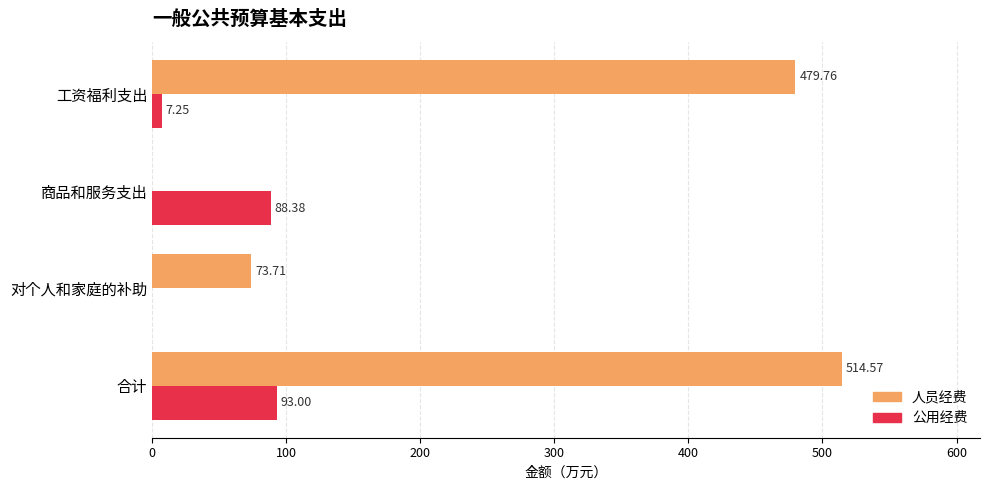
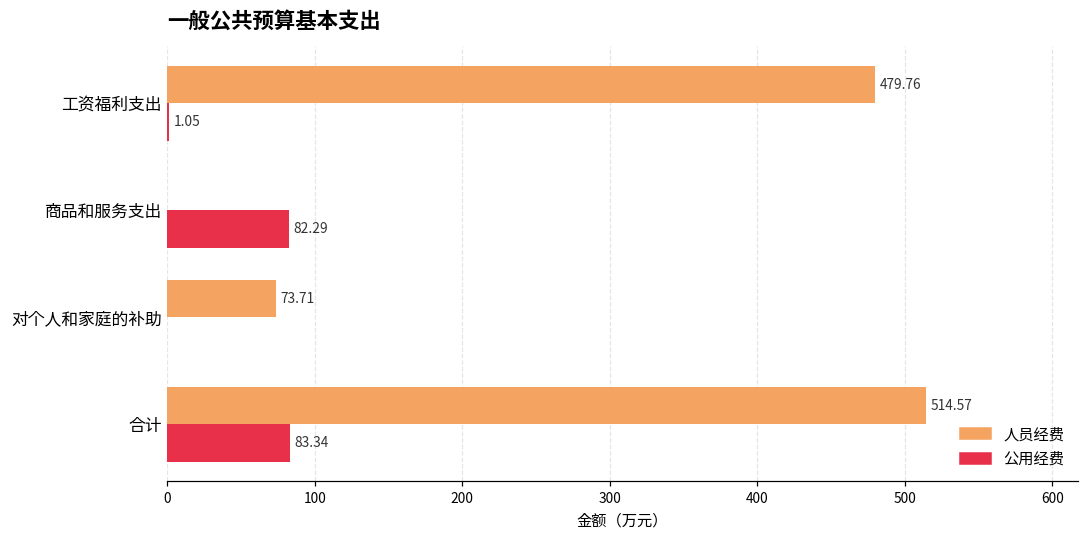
  {
    "人员经费": {
      "工资福利支出": 479.76,
      "对个人和家庭的补助": 73.71,
      "合计": 514.57
    },
    "公用经费": {
-     "工资福利支出": 7.25,
-     "商品和服务支出": 88.38,
-     "合计": 93.00
+     "工资福利支出": 1.05,
+     "商品和服务支出": 82.29,
+     "合计": 83.34
    }
  }
